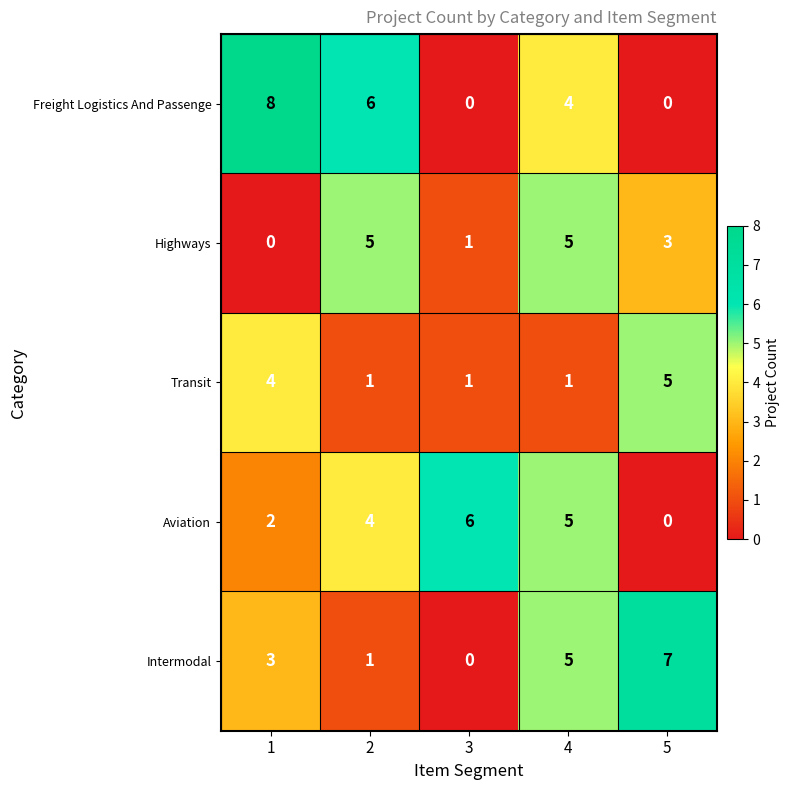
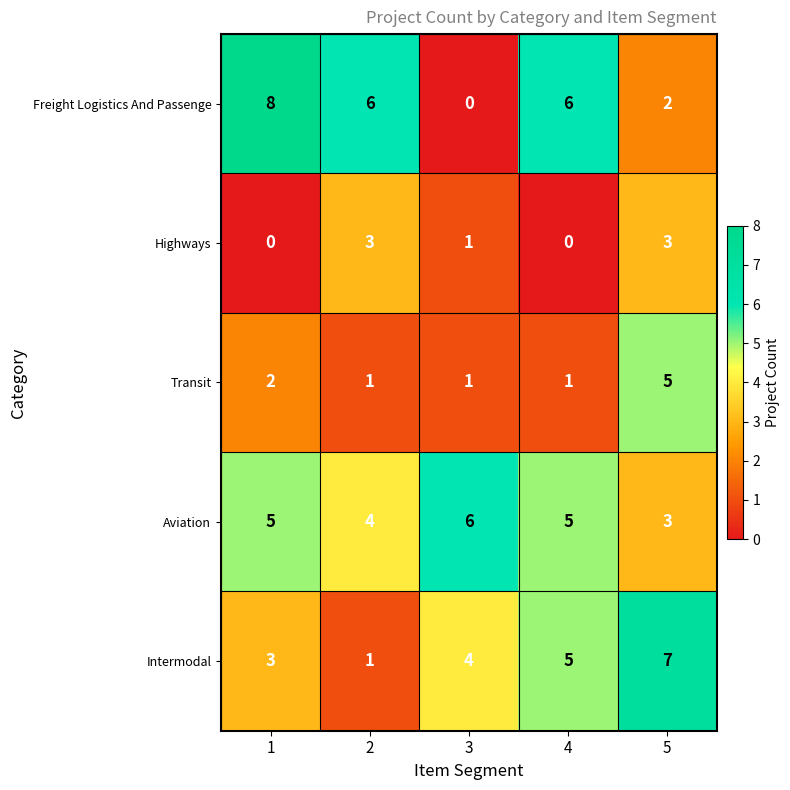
  {
    "Freight Logistics And Passenge": {
      "1": 8,
      "2": 6,
      "3": 0,
-     "4": 4,
-     "5": 0
+     "4": 6,
+     "5": 2
    },
    "Highways": {
      "1": 0,
-     "2": 5,
+     "2": 3,
      "3": 1,
-     "4": 5,
+     "4": 0,
      "5": 3
    },
    "Transit": {
-     "1": 4,
+     "1": 2,
      "2": 1,
      "3": 1,
      "4": 1,
      "5": 5
    },
    "Aviation": {
-     "1": 2,
+     "1": 5,
      "2": 4,
      "3": 6,
      "4": 5,
-     "5": 0
+     "5": 3
    },
    "Intermodal": {
      "1": 3,
      "2": 1,
-     "3": 0,
+     "3": 4,
      "4": 5,
      "5": 7
    }
  }
